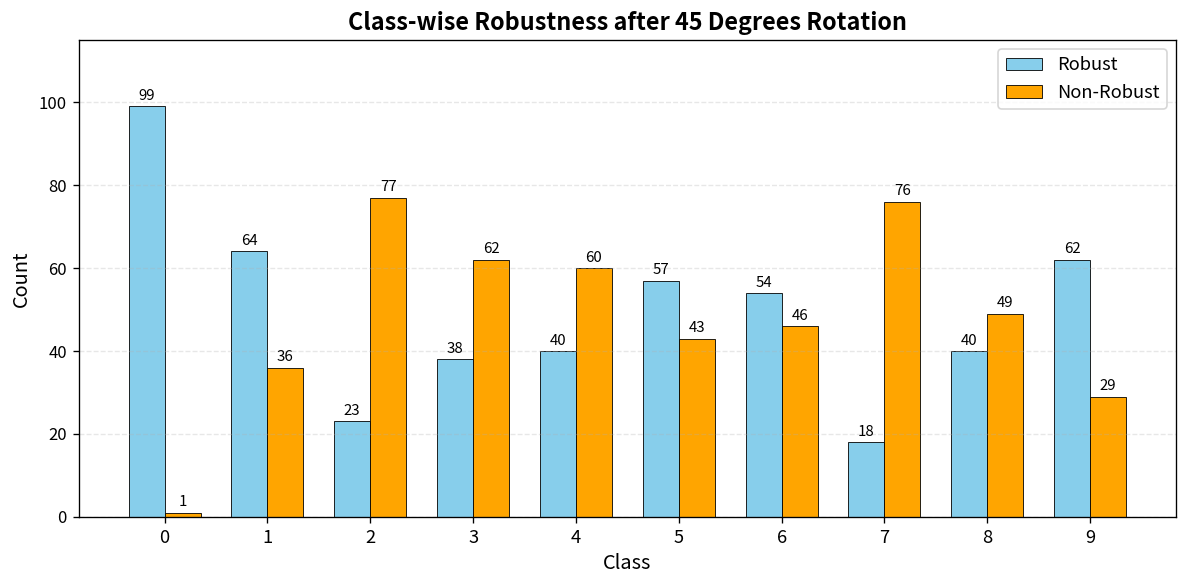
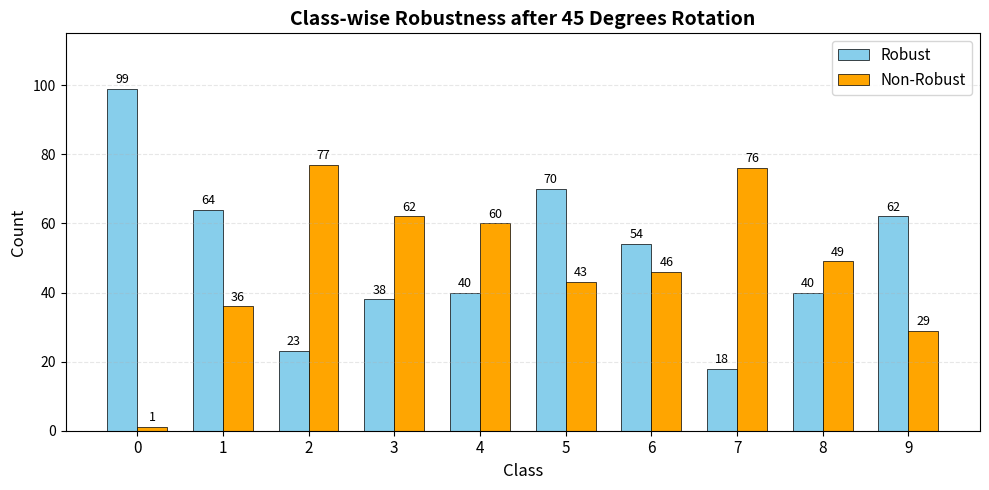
  {
    "Robust": {
      "0": 99,
      "1": 64,
      "2": 23,
      "3": 38,
      "4": 40,
-     "5": 57,
+     "5": 70,
      "6": 54,
      "7": 18,
      "8": 40,
      "9": 62
    },
    "Non-Robust": {
      "0": 1,
      "1": 36,
      "2": 77,
      "3": 62,
      "4": 60,
      "5": 43,
      "6": 46,
      "7": 76,
      "8": 49,
      "9": 29
    }
  }
